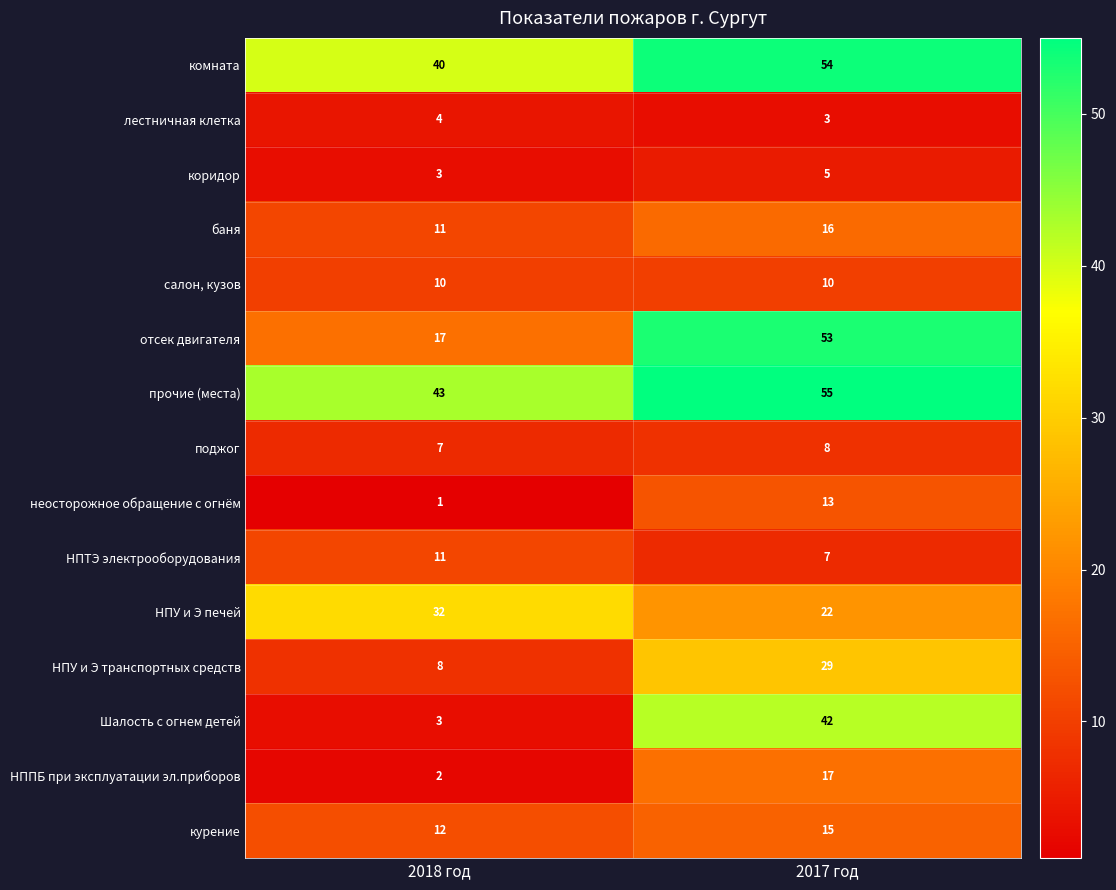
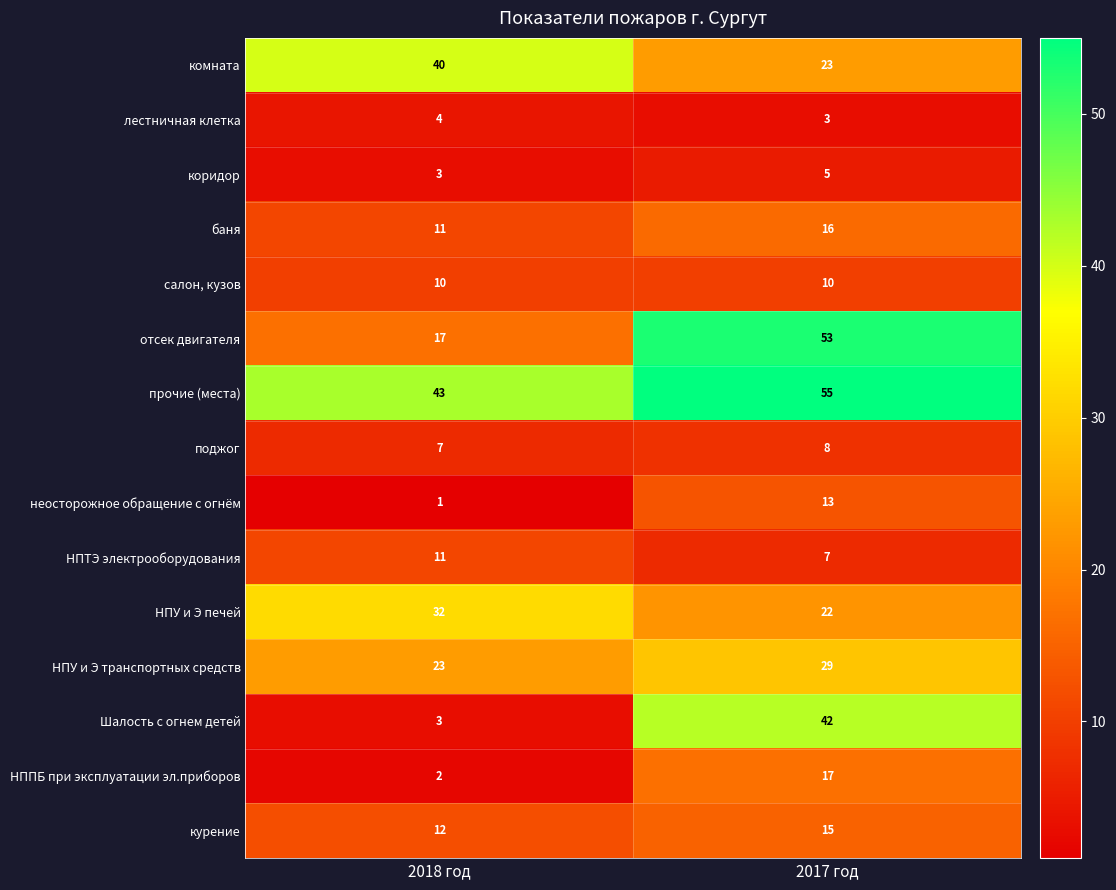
  {
    "комната": {
      "2018 год": 40,
-     "2017 год": 54
+     "2017 год": 23
    },
    "лестничная клетка": {
      "2018 год": 4,
      "2017 год": 3
    },
    "коридор": {
      "2018 год": 3,
      "2017 год": 5
    },
    "баня": {
      "2018 год": 11,
      "2017 год": 16
    },
    "салон, кузов": {
      "2018 год": 10,
      "2017 год": 10
    },
    "отсек двигателя": {
      "2018 год": 17,
      "2017 год": 53
    },
    "прочие (места)": {
      "2018 год": 43,
      "2017 год": 55
    },
    "поджог": {
      "2018 год": 7,
      "2017 год": 8
    },
    "неосторожное обращение с огнём": {
      "2018 год": 1,
      "2017 год": 13
    },
    "НПТЭ электрооборудования": {
      "2018 год": 11,
      "2017 год": 7
    },
    "НПУ и Э печей": {
      "2018 год": 32,
      "2017 год": 22
    },
    "НПУ и Э транспортных средств": {
-     "2018 год": 8,
+     "2018 год": 23,
      "2017 год": 29
    },
    "Шалость с огнем детей": {
      "2018 год": 3,
      "2017 год": 42
    },
    "НППБ при эксплуатации эл.приборов": {
      "2018 год": 2,
      "2017 год": 17
    },
    "курение": {
      "2018 год": 12,
      "2017 год": 15
    }
  }
